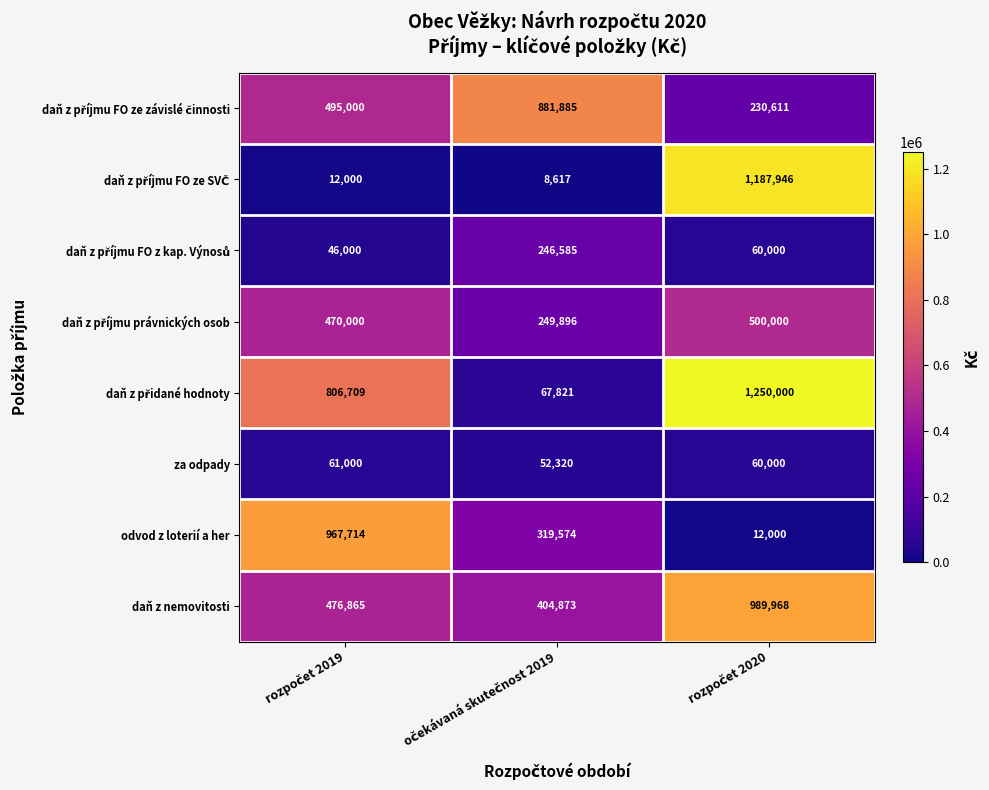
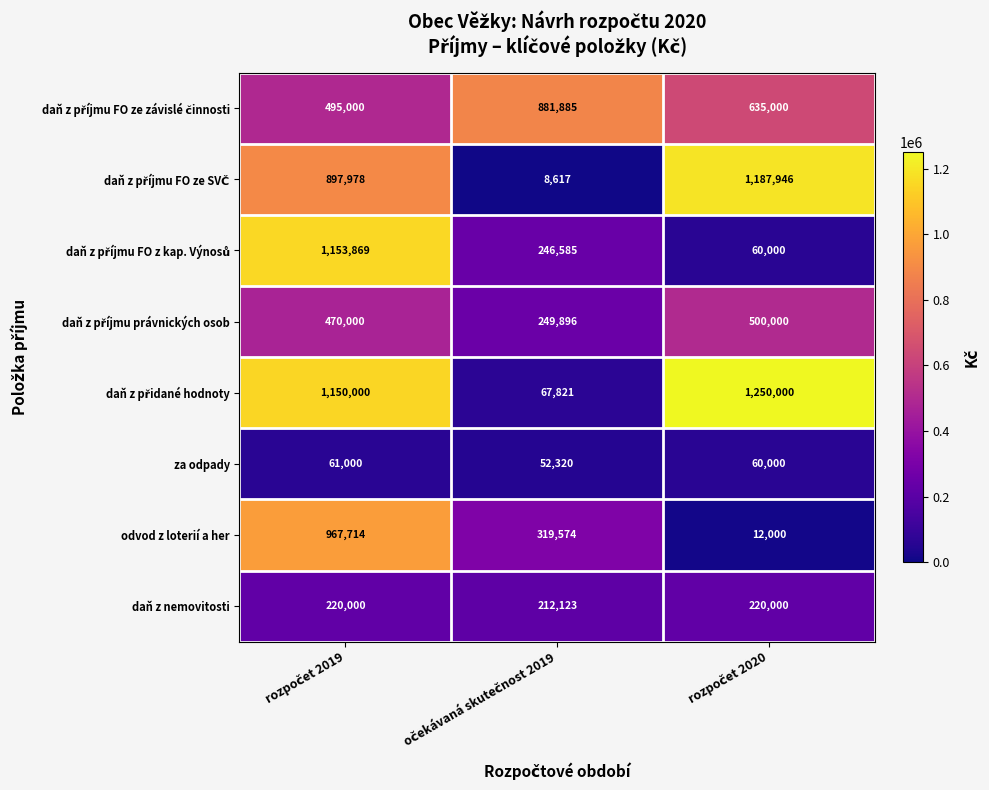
  {
    "daň z příjmu FO ze závislé činnosti": {
      "rozpočet 2019": "495,000",
      "očekávaná skutečnost 2019": "881,885",
-     "rozpočet 2020": "230,611"
+     "rozpočet 2020": "635,000"
    },
    "daň z příjmu FO ze SVČ": {
-     "rozpočet 2019": "12,000",
+     "rozpočet 2019": "897,978",
      "očekávaná skutečnost 2019": "8,617",
      "rozpočet 2020": "1,187,946"
    },
    "daň z příjmu FO z kap. Výnosů": {
-     "rozpočet 2019": "46,000",
+     "rozpočet 2019": "1,153,869",
      "očekávaná skutečnost 2019": "246,585",
      "rozpočet 2020": "60,000"
    },
    "daň z příjmu právnických osob": {
      "rozpočet 2019": "470,000",
      "očekávaná skutečnost 2019": "249,896",
      "rozpočet 2020": "500,000"
    },
    "daň z přidané hodnoty": {
-     "rozpočet 2019": "806,709",
+     "rozpočet 2019": "1,150,000",
      "očekávaná skutečnost 2019": "67,821",
      "rozpočet 2020": "1,250,000"
    },
    "za odpady": {
      "rozpočet 2019": "61,000",
      "očekávaná skutečnost 2019": "52,320",
      "rozpočet 2020": "60,000"
    },
    "odvod z loterií a her": {
      "rozpočet 2019": "967,714",
      "očekávaná skutečnost 2019": "319,574",
      "rozpočet 2020": "12,000"
    },
    "daň z nemovitosti": {
-     "rozpočet 2019": "476,865",
-     "očekávaná skutečnost 2019": "404,873",
-     "rozpočet 2020": "989,968"
+     "rozpočet 2019": "220,000",
+     "očekávaná skutečnost 2019": "212,123",
+     "rozpočet 2020": "220,000"
    }
  }
